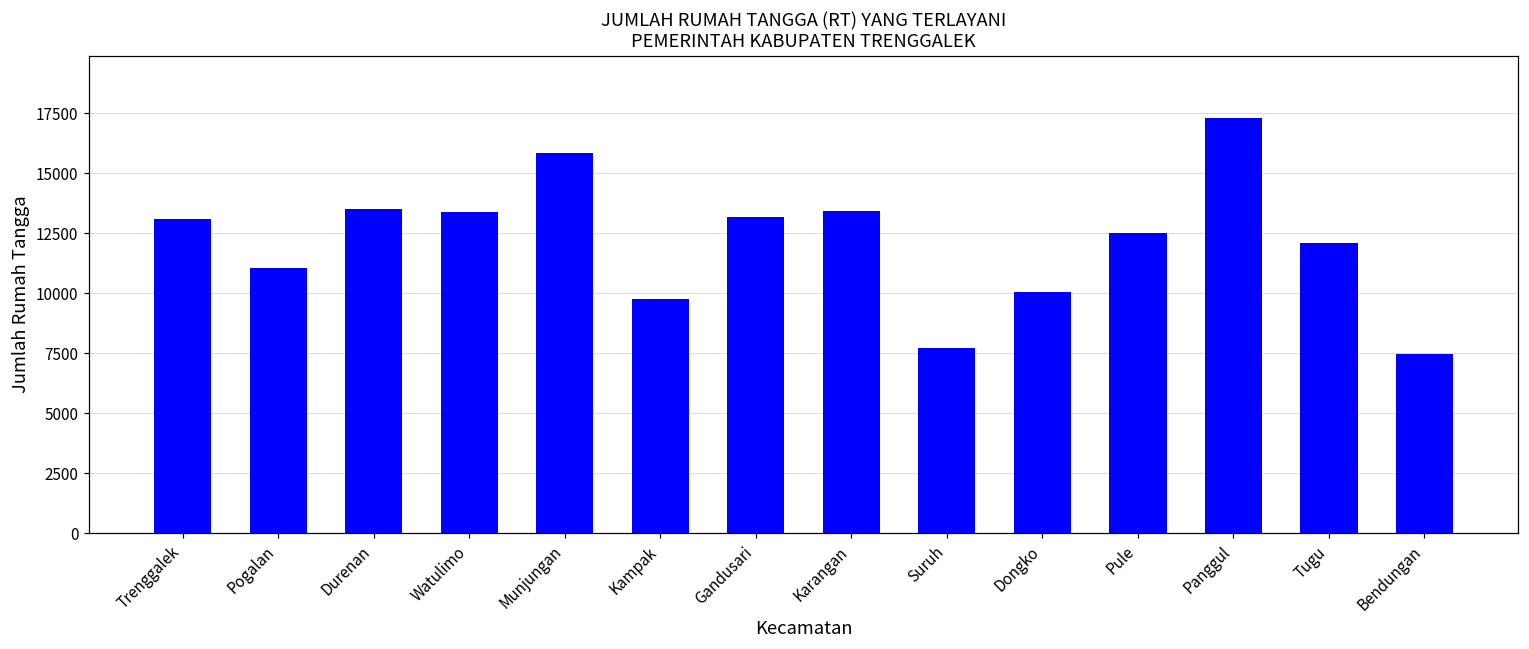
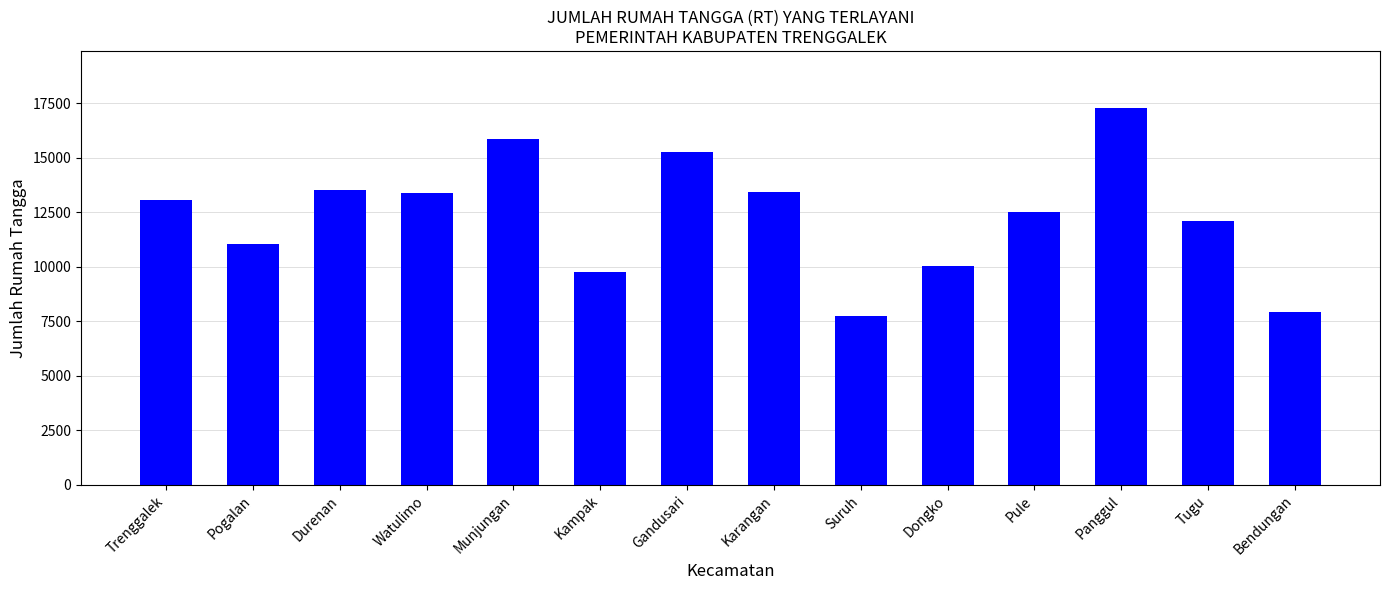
  {
    "Trenggalek": 13100,
    "Pogalan": 11000,
    "Durenan": 13500,
    "Watulimo": 13400,
    "Munjungan": 15800,
    "Kampak": 9800,
-   "Gandusari": 13200,
+   "Gandusari": 15300,
    "Karangan": 13400,
    "Suruh": 7700,
    "Dongko": 10000,
    "Pule": 12500,
    "Panggul": 17300,
    "Tugu": 12100,
-   "Bendungan": 7500
+   "Bendungan": 7900
  }
